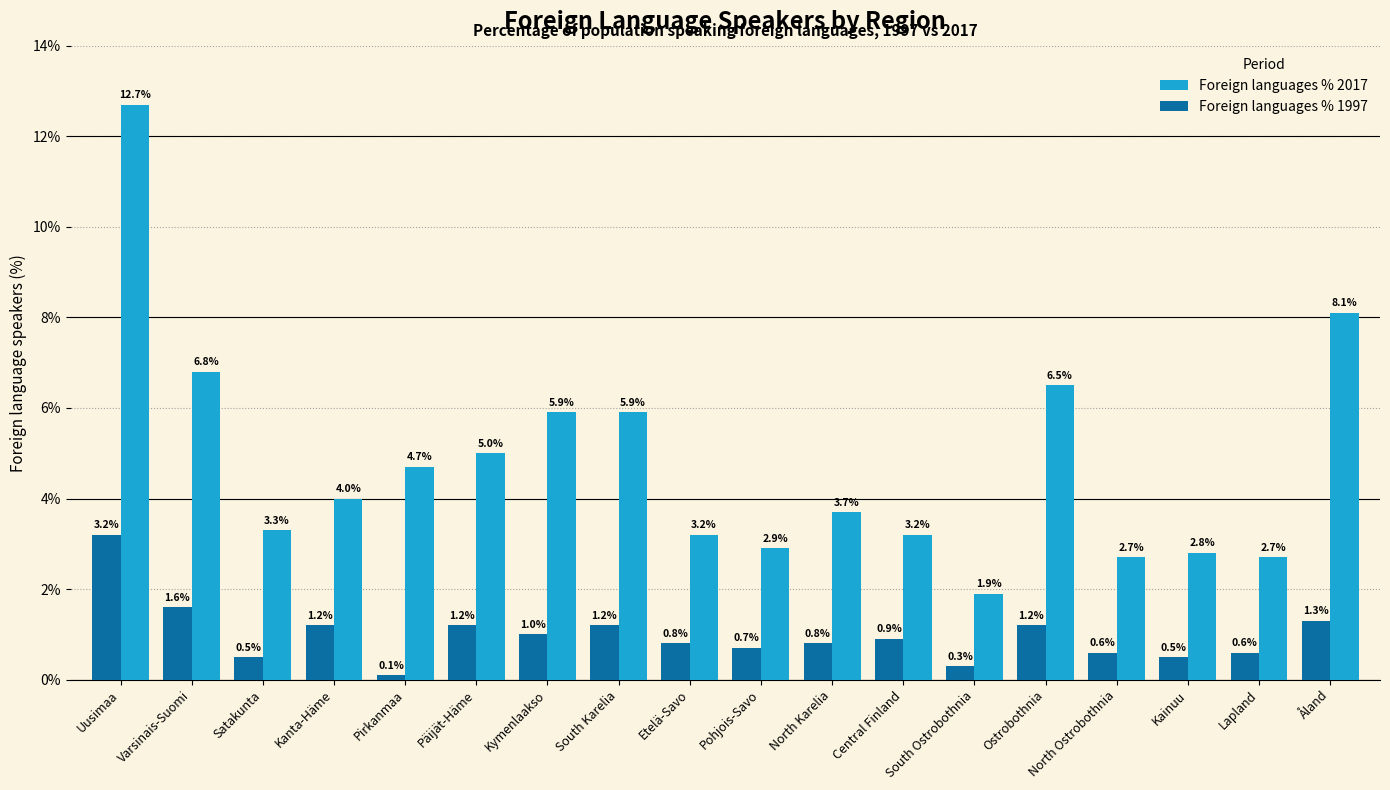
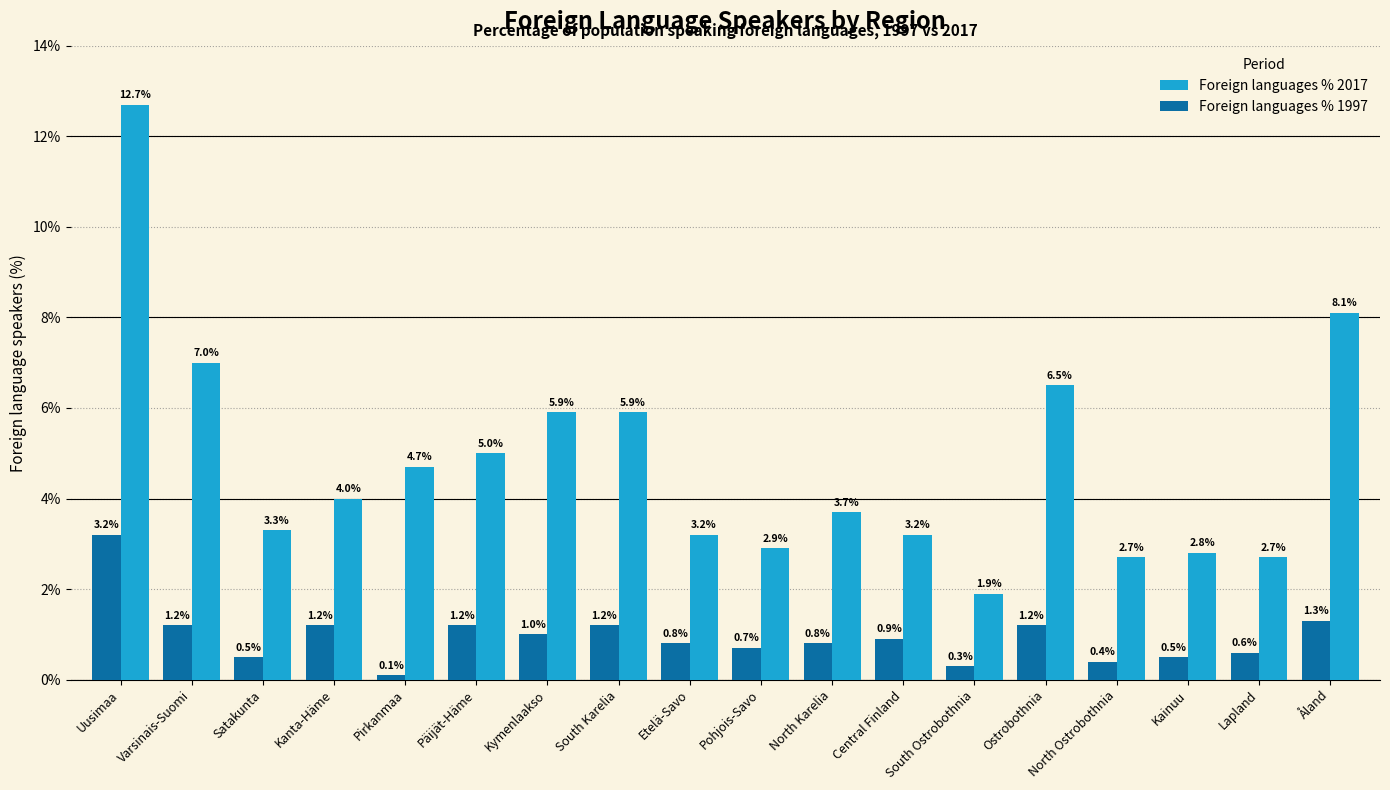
  {
    "Foreign languages % 2017": {
      "Uusimaa": "12.7%",
-     "Varsinais-Suomi": "6.8%",
+     "Varsinais-Suomi": "7.0%",
      "Satakunta": "3.3%",
      "Kanta-Häme": "4.0%",
      "Pirkanmaa": "4.7%",
      "Päijät-Häme": "5.0%",
      "Kymenlaakso": "5.9%",
      "South Karelia": "5.9%",
      "Etelä-Savo": "3.2%",
      "Pohjois-Savo": "2.9%",
      "North Karelia": "3.7%",
      "Central Finland": "3.2%",
      "South Ostrobothnia": "1.9%",
      "Ostrobothnia": "6.5%",
      "North Ostrobothnia": "2.7%",
      "Kainuu": "2.8%",
      "Lapland": "2.7%",
      "Åland": "8.1%"
    },
    "Foreign languages % 1997": {
      "Uusimaa": "3.2%",
-     "Varsinais-Suomi": "1.6%",
+     "Varsinais-Suomi": "1.2%",
      "Satakunta": "0.5%",
      "Kanta-Häme": "1.2%",
      "Pirkanmaa": "0.1%",
      "Päijät-Häme": "1.2%",
      "Kymenlaakso": "1.0%",
      "South Karelia": "1.2%",
      "Etelä-Savo": "0.8%",
      "Pohjois-Savo": "0.7%",
      "North Karelia": "0.8%",
      "Central Finland": "0.9%",
      "South Ostrobothnia": "0.3%",
      "Ostrobothnia": "1.2%",
-     "North Ostrobothnia": "0.6%",
+     "North Ostrobothnia": "0.4%",
      "Kainuu": "0.5%",
      "Lapland": "0.6%",
      "Åland": "1.3%"
    }
  }
